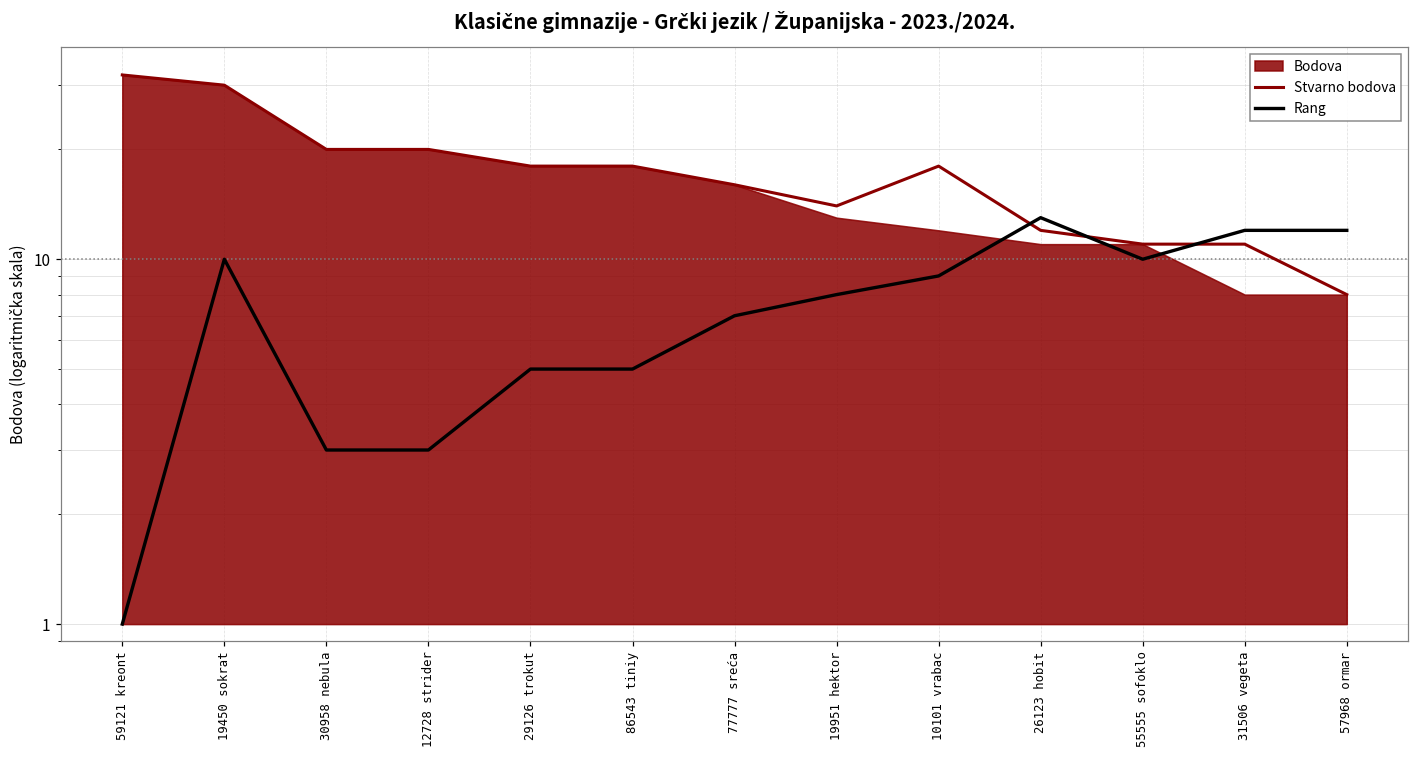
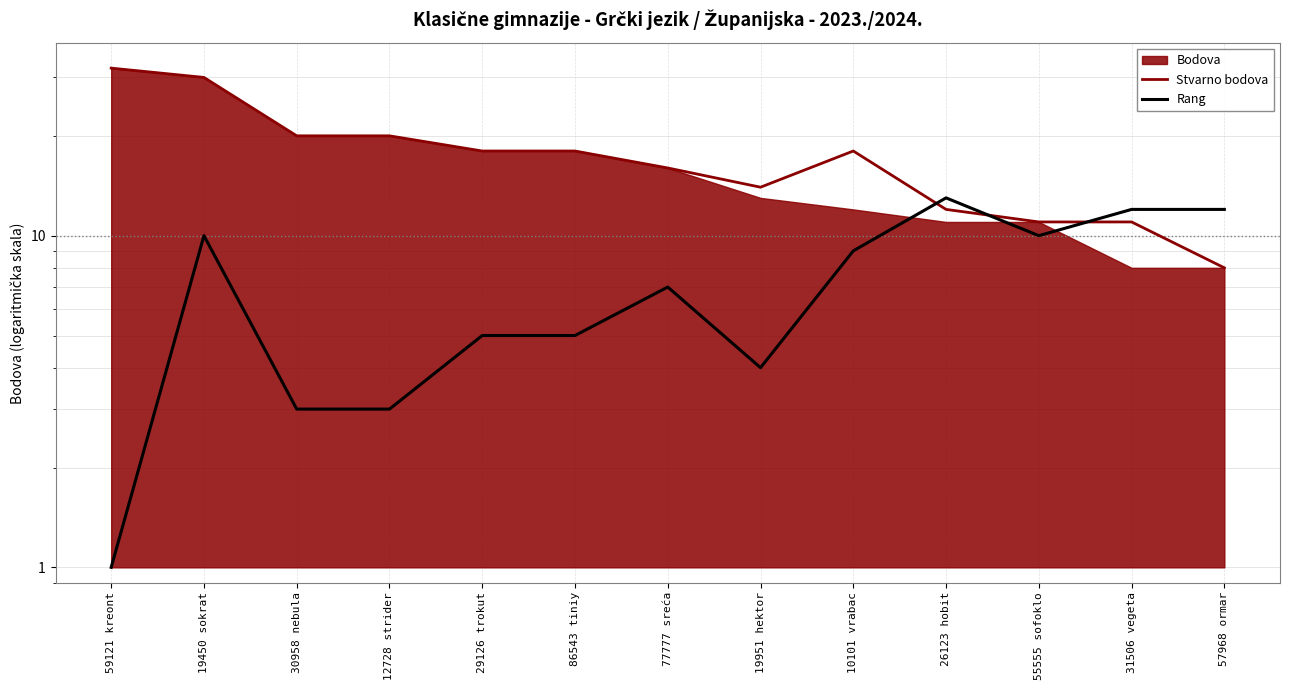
  {
    "Rang": {
      "59121 kreont": 1,
      "19450 sokrat": 10,
      "30958 nebula": 3,
      "12728 strider": 3,
      "29126 trokut": 5,
      "86543 tiniy": 5,
      "77777 sreća": 7,
-     "19951 hektor": 8,
+     "19951 hektor": 4,
      "10101 vrabac": 9,
      "26123 hobit": 13,
      "55555 sofoklo": 10,
      "31506 vegeta": 12,
      "57968 ormar": 12
    }
  }
